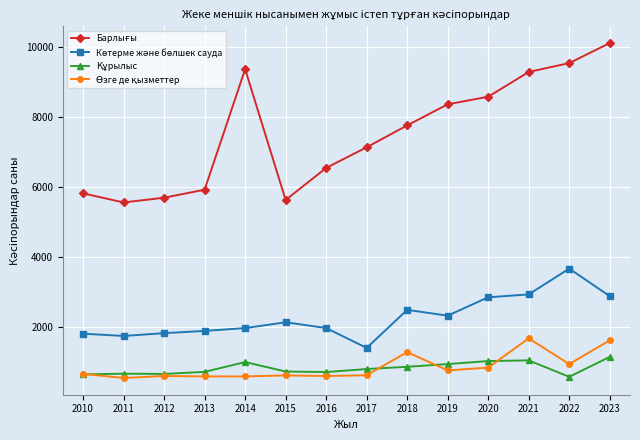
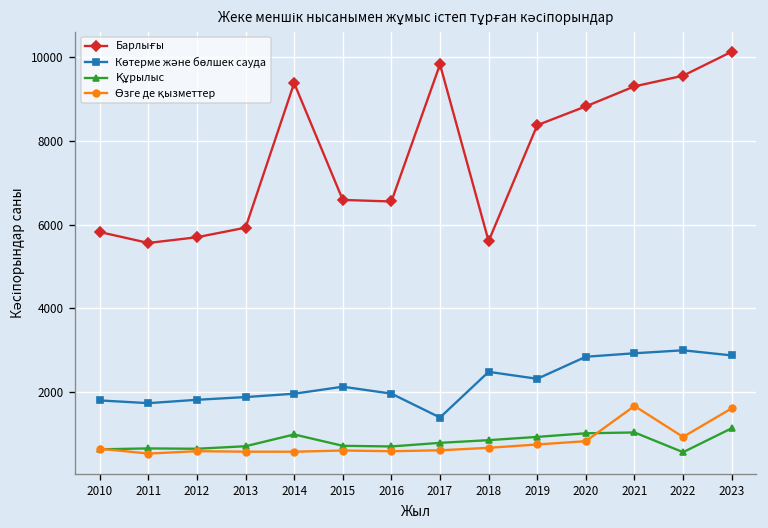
  {
    "Барлығы": {
      "2010": 5800,
      "2011": 5600,
      "2012": 5700,
      "2013": 5900,
      "2014": 9400,
-     "2015": 5600,
+     "2015": 6600,
      "2016": 6600,
-     "2017": 7100,
-     "2018": 7800,
+     "2017": 9800,
+     "2018": 5600,
      "2019": 8400,
-     "2020": 8600,
+     "2020": 8800,
      "2021": 9300,
      "2022": 9600,
      "2023": 10100
    },
    "Көтерме және бөлшек сауда": {
      "2010": 1800,
      "2011": 1700,
      "2012": 1800,
      "2013": 1900,
      "2014": 2000,
      "2015": 2100,
      "2016": 2000,
      "2017": 1400,
      "2018": 2500,
      "2019": 2300,
      "2020": 2800,
      "2021": 2900,
-     "2022": 3700,
+     "2022": 3000,
      "2023": 2900
    },
    "Құрылыс": {
      "2011": 700,
      "2013": 700,
      "2014": 1000,
      "2015": 700,
      "2016": 700,
      "2017": 800,
      "2018": 900,
      "2019": 900,
      "2020": 1000,
      "2021": 1000,
      "2022": 600,
      "2023": 1100
    },
    "Өзге де қызметтер": {
      "2011": 500,
      "2013": 600,
      "2014": 600,
      "2015": 600,
      "2016": 600,
      "2017": 600,
-     "2018": 1300,
+     "2018": 700,
      "2019": 800,
      "2020": 800,
      "2021": 1700,
      "2022": 900,
      "2023": 1600
    }
  }
